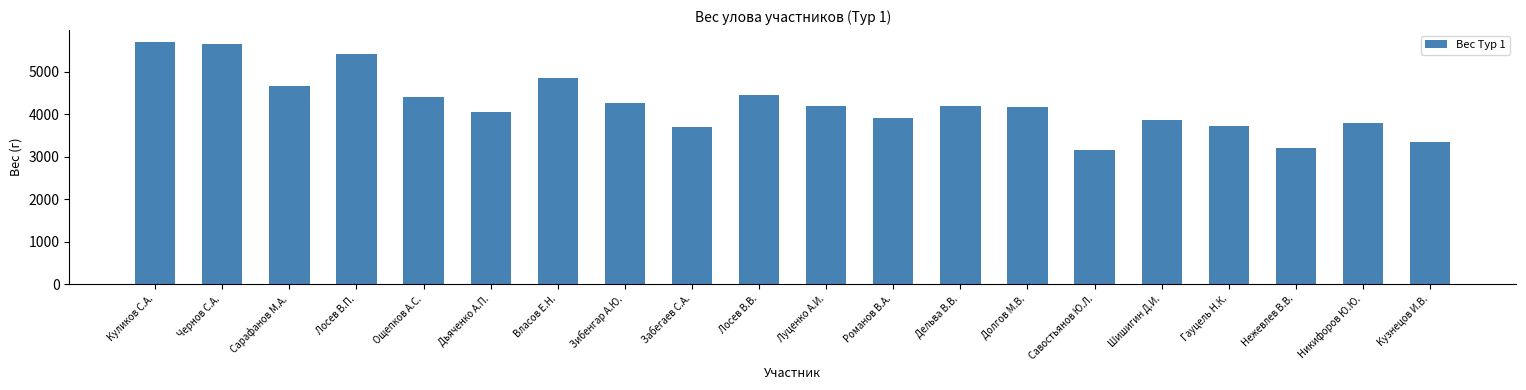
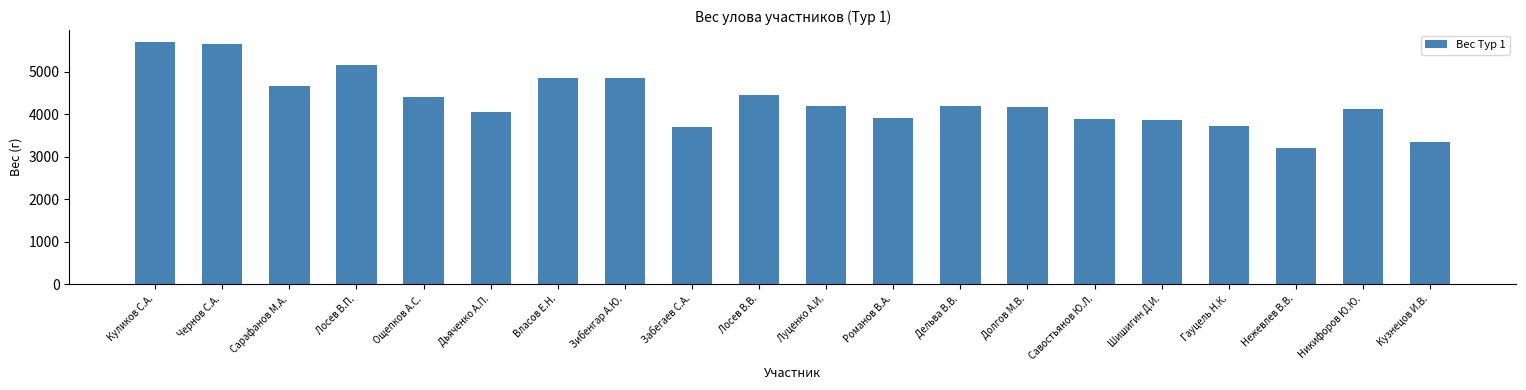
  {
    "Куликов С.А.": 5700,
    "Чернов С.А.": 5700,
    "Сарафанов М.А.": 4700,
-   "Лосев В.П.": 5400,
+   "Лосев В.П.": 5200,
    "Ощепков А.С.": 4400,
    "Дьяченко А.П.": 4000,
    "Власов Е.Н.": 4900,
-   "Зибенгар А.Ю.": 4300,
+   "Зибенгар А.Ю.": 4900,
    "Забегаев С.А.": 3700,
    "Лосев В.В.": 4500,
    "Луценко А.И.": 4200,
    "Романов В.А.": 3900,
    "Дельва В.В.": 4200,
    "Долгов М.В.": 4200,
-   "Савостьянов Ю.Л.": 3200,
+   "Савостьянов Ю.Л.": 3900,
    "Шишигин Д.И.": 3900,
    "Гауцель Н.К.": 3700,
    "Нежевлев В.В.": 3200,
-   "Никифоров Ю.Ю.": 3800,
+   "Никифоров Ю.Ю.": 4100,
    "Кузнецов И.В.": 3400
  }
